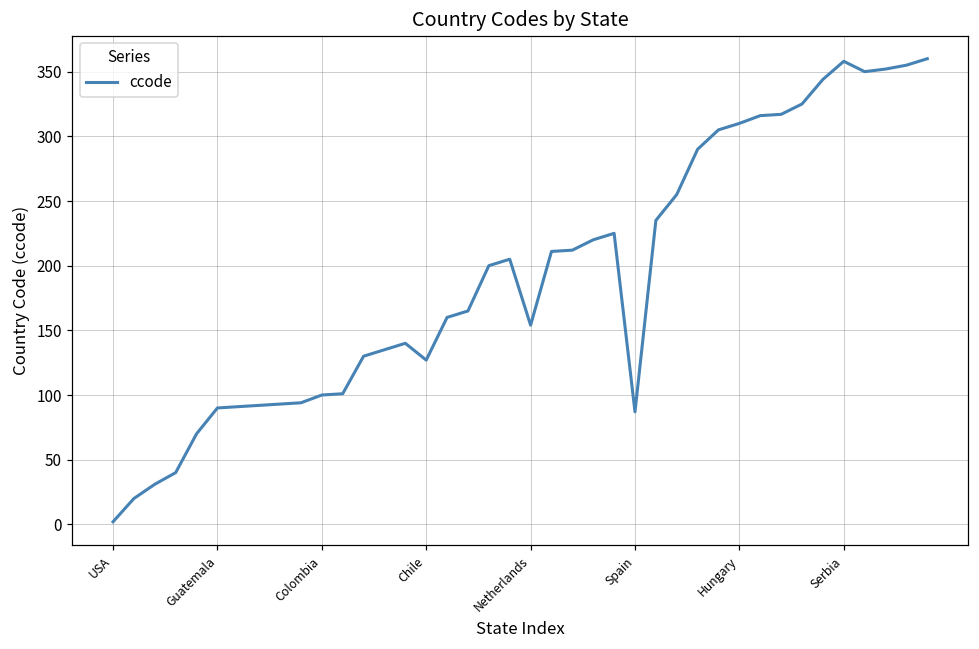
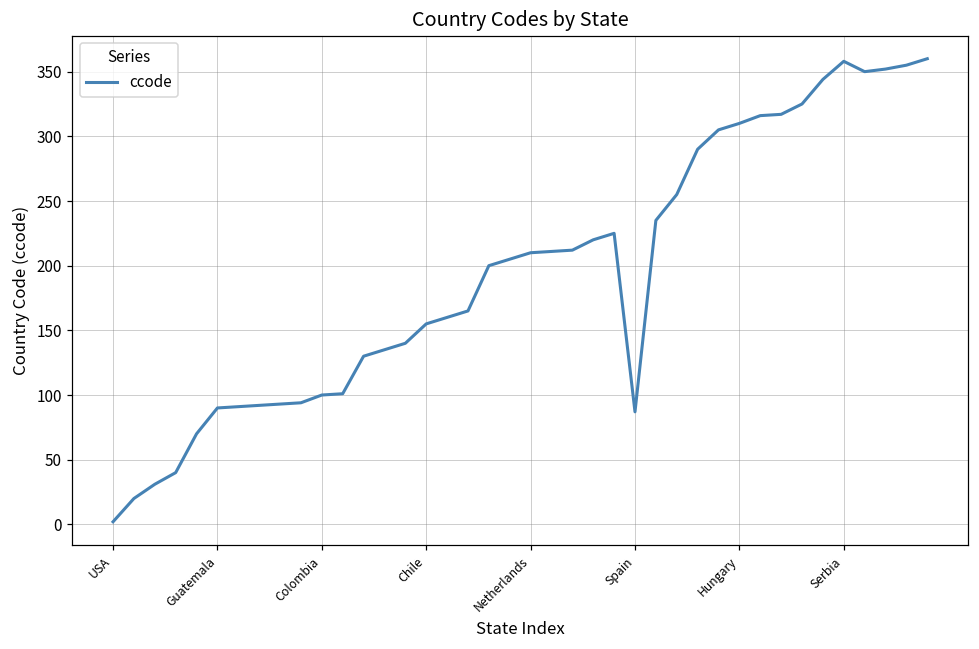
  {
    "USA": 2,
    "Guatemala": 90,
    "Colombia": 100,
-   "Chile": 127,
-   "Netherlands": 154,
+   "Chile": 155,
+   "Netherlands": 210,
    "Spain": 87,
    "Hungary": 310,
    "Serbia": 358
  }
